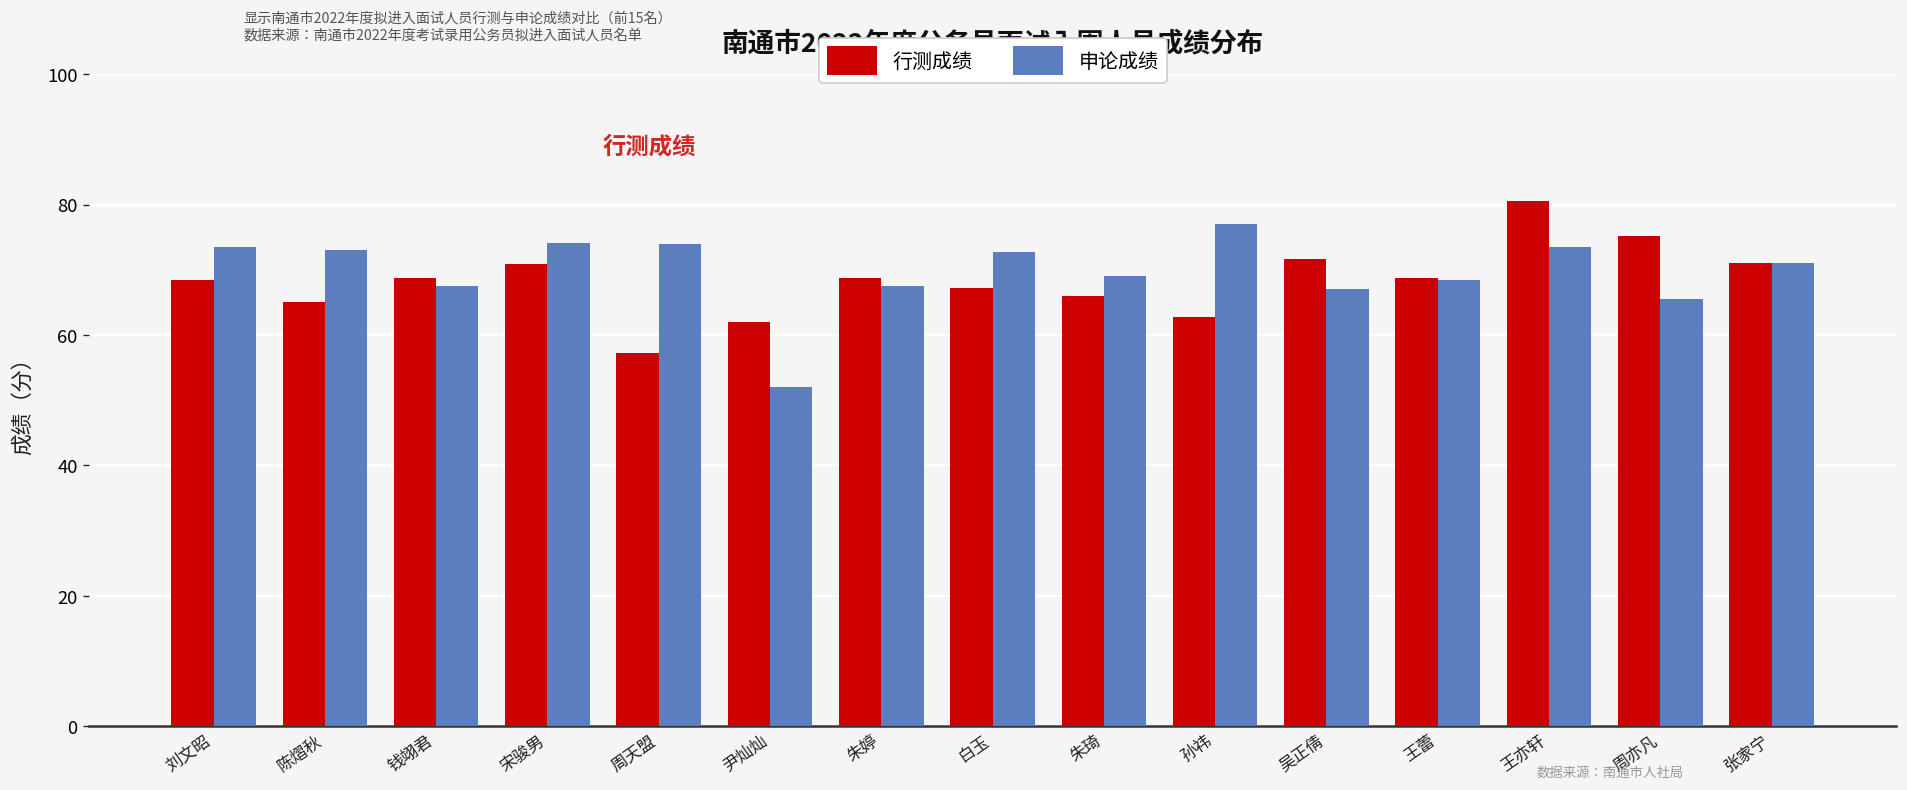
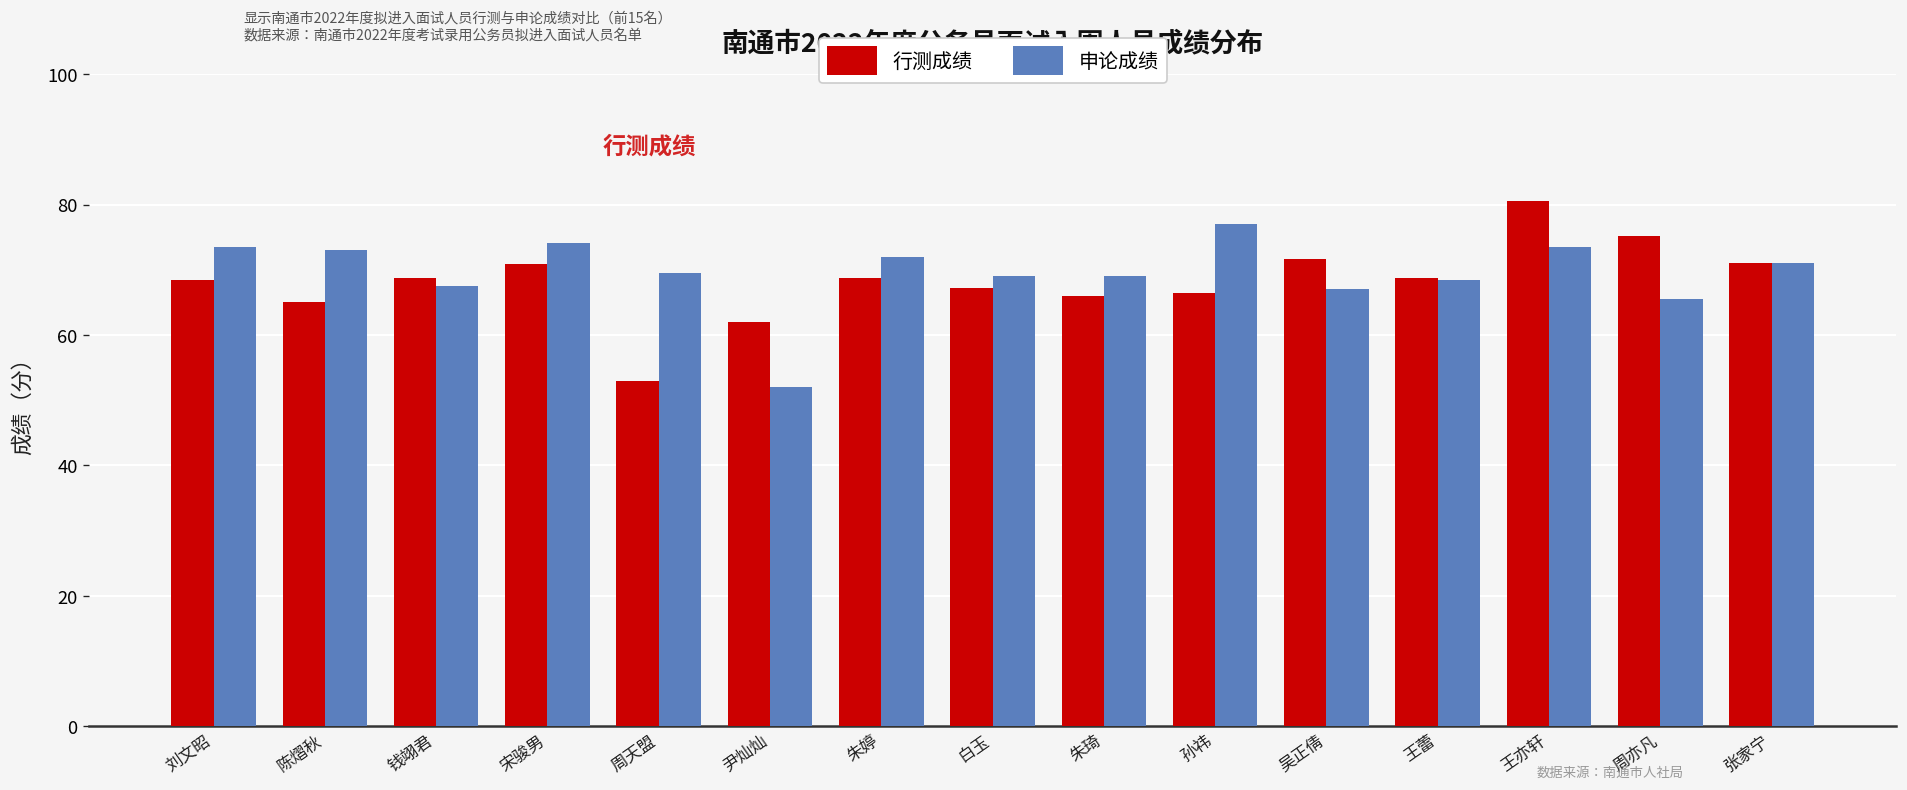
  {
    "行测成绩": {
      "刘文昭": 69,
      "陈熠秋": 65,
      "钱翊君": 69,
      "宋骏男": 71,
-     "周天盟": 57,
+     "周天盟": 53,
      "尹灿灿": 62,
      "朱婷": 69,
      "白玉": 67,
      "朱琦": 66,
-     "孙祎": 63,
+     "孙祎": 66,
      "吴正倩": 72,
      "王蕾": 69,
      "王亦轩": 81,
      "周亦凡": 75,
      "张家宁": 71
    },
    "申论成绩": {
      "刘文昭": 74,
      "陈熠秋": 73,
      "钱翊君": 68,
      "宋骏男": 74,
-     "周天盟": 74,
+     "周天盟": 70,
      "尹灿灿": 52,
-     "朱婷": 68,
-     "白玉": 73,
+     "朱婷": 72,
+     "白玉": 69,
      "朱琦": 69,
      "孙祎": 77,
      "吴正倩": 67,
      "王蕾": 69,
      "王亦轩": 74,
      "周亦凡": 66,
      "张家宁": 71
    }
  }
